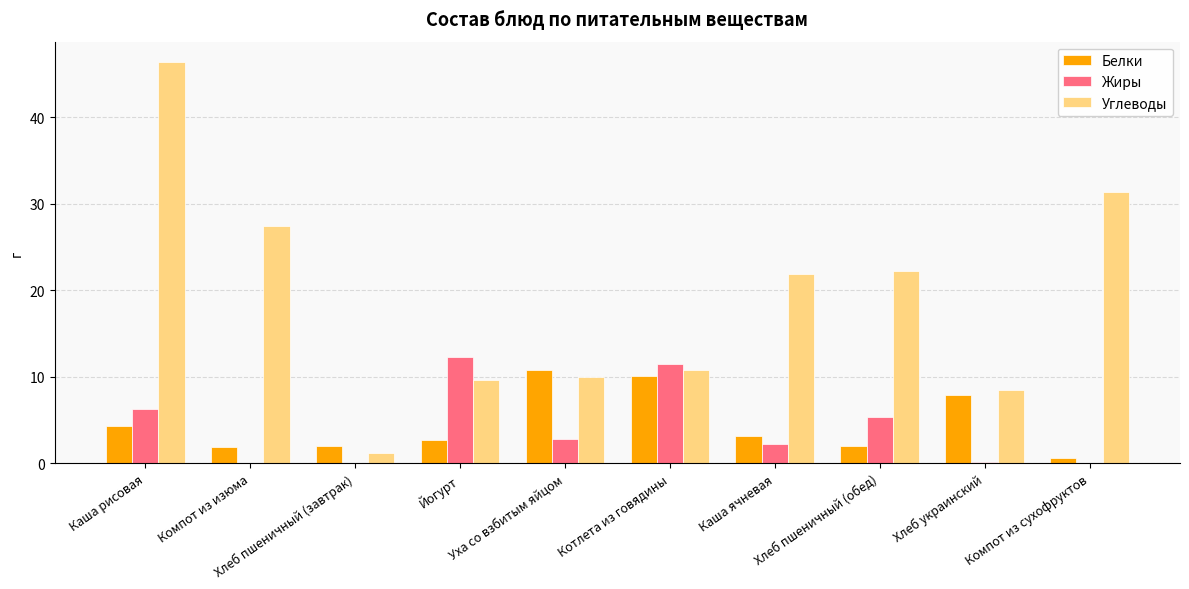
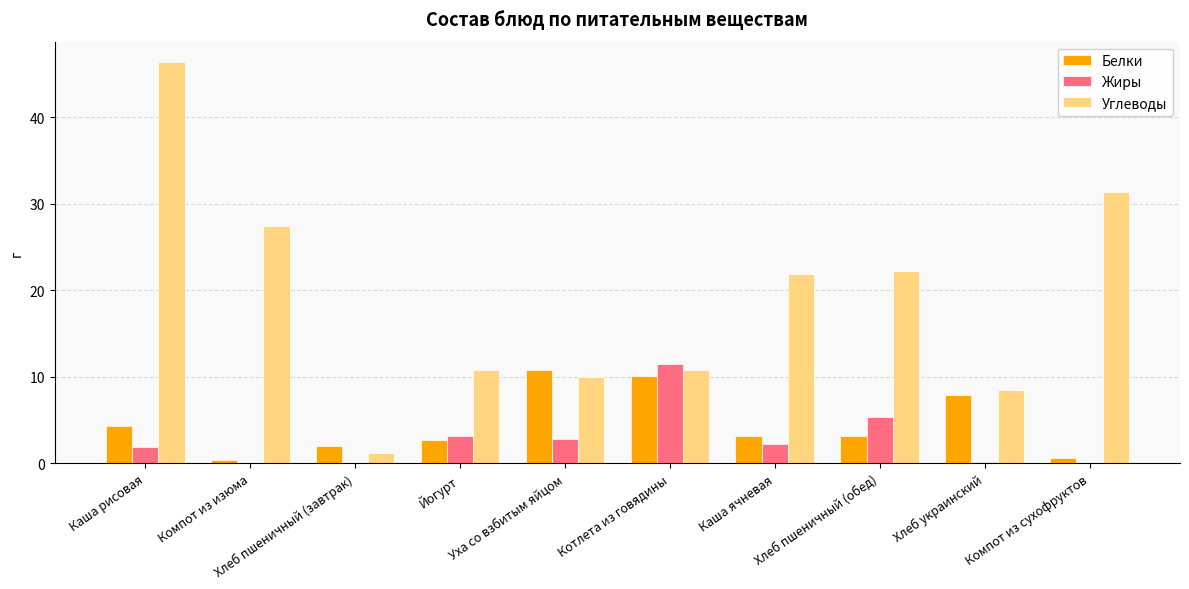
  {
    "Белки": {
      "Каша рисовая": 4,
-     "Компот из изюма": 2,
+     "Компот из изюма": 0,
      "Хлеб пшеничный (завтрак)": 2,
      "Йогурт": 3,
      "Уха со взбитым яйцом": 11,
      "Котлета из говядины": 10,
      "Каша ячневая": 3,
-     "Хлеб пшеничный (обед)": 2,
+     "Хлеб пшеничный (обед)": 3,
      "Хлеб украинский": 8,
      "Компот из сухофруктов": 1
    },
    "Жиры": {
-     "Каша рисовая": 6,
+     "Каша рисовая": 2,
      "Компот из изюма": 0,
      "Хлеб пшеничный (завтрак)": 0,
-     "Йогурт": 12,
+     "Йогурт": 3,
      "Уха со взбитым яйцом": 3,
      "Котлета из говядины": 11,
      "Каша ячневая": 2,
      "Хлеб пшеничный (обед)": 5,
      "Компот из сухофруктов": 0
    },
    "Углеводы": {
      "Каша рисовая": 46,
      "Компот из изюма": 27,
      "Хлеб пшеничный (завтрак)": 1,
-     "Йогурт": 10,
+     "Йогурт": 11,
      "Уха со взбитым яйцом": 10,
      "Котлета из говядины": 11,
      "Каша ячневая": 22,
      "Хлеб пшеничный (обед)": 22,
      "Хлеб украинский": 9,
      "Компот из сухофруктов": 31
    }
  }
